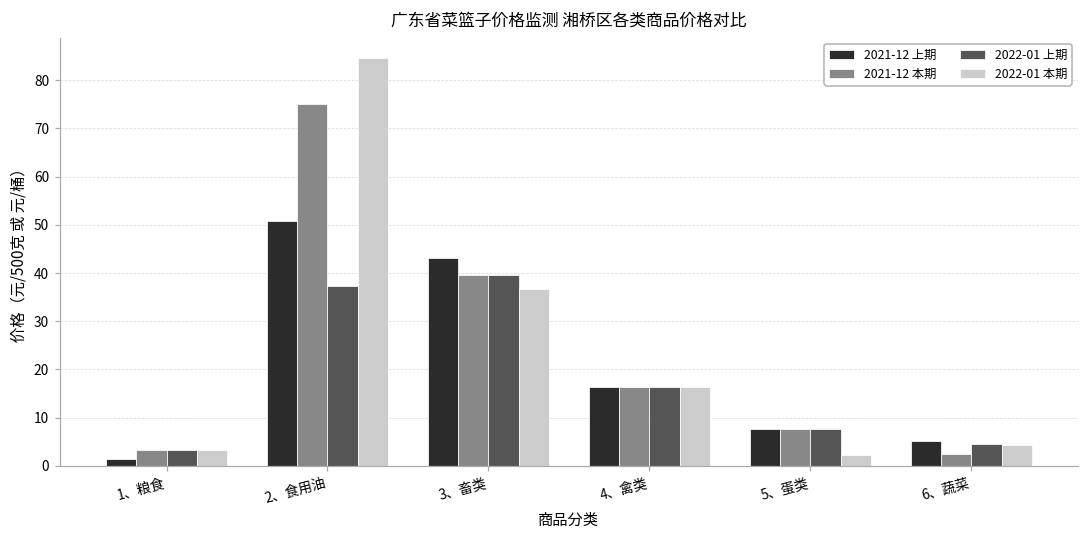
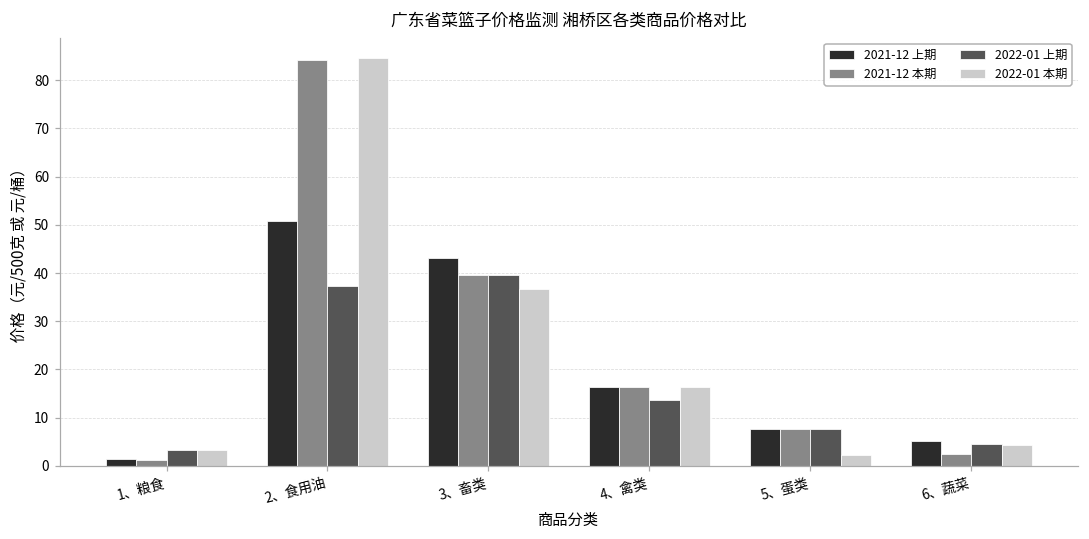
  {
    "2021-12 上期": {
      "1、粮食": 1,
      "2、食用油": 51,
      "3、畜类": 43,
      "4、禽类": 16,
      "5、蛋类": 8,
      "6、蔬菜": 5
    },
    "2021-12 本期": {
-     "1、粮食": 3,
-     "2、食用油": 75,
+     "1、粮食": 1,
+     "2、食用油": 84,
      "3、畜类": 40,
      "4、禽类": 16,
      "5、蛋类": 8,
      "6、蔬菜": 3
    },
    "2022-01 上期": {
      "1、粮食": 3,
      "2、食用油": 37,
      "3、畜类": 40,
-     "4、禽类": 16,
+     "4、禽类": 14,
      "5、蛋类": 8,
      "6、蔬菜": 5
    },
    "2022-01 本期": {
      "1、粮食": 3,
      "2、食用油": 85,
      "3、畜类": 37,
      "4、禽类": 16,
      "5、蛋类": 2,
      "6、蔬菜": 4
    }
  }
